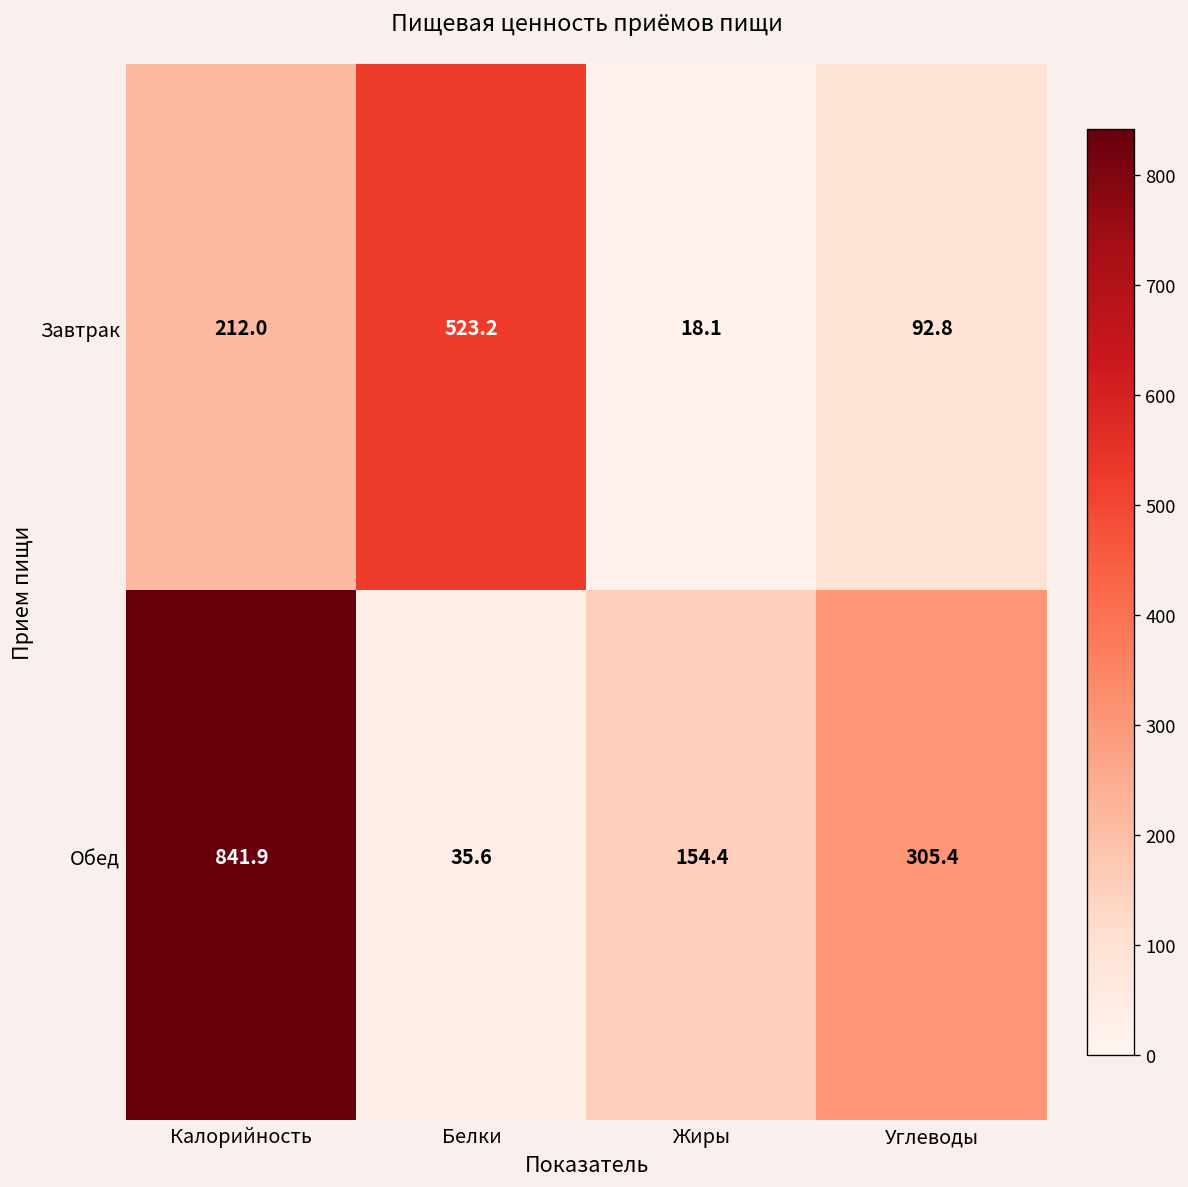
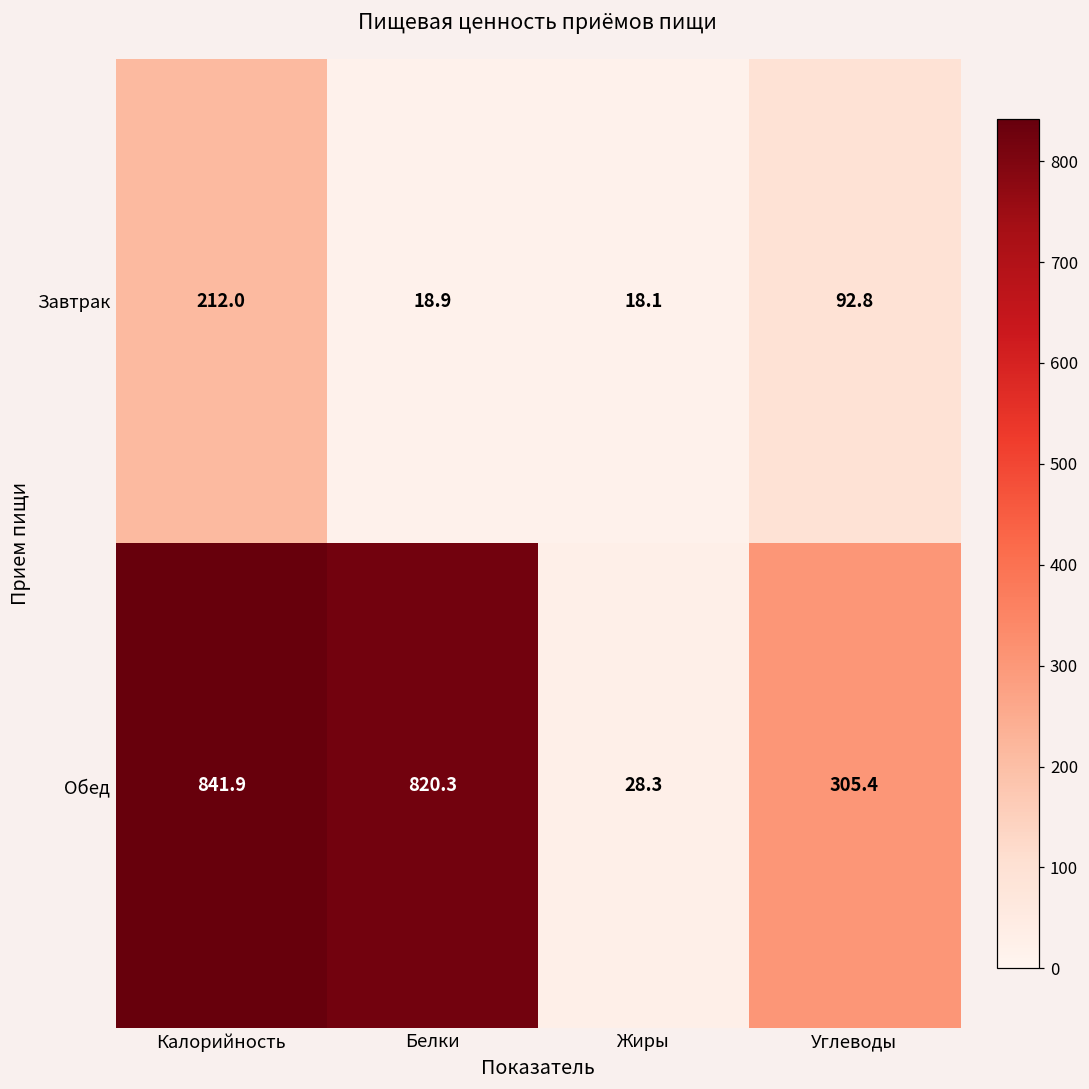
  {
    "Завтрак": {
      "Калорийность": 212.0,
-     "Белки": 523.2,
+     "Белки": 18.9,
      "Жиры": 18.1,
      "Углеводы": 92.8
    },
    "Обед": {
      "Калорийность": 841.9,
-     "Белки": 35.6,
-     "Жиры": 154.4,
+     "Белки": 820.3,
+     "Жиры": 28.3,
      "Углеводы": 305.4
    }
  }
